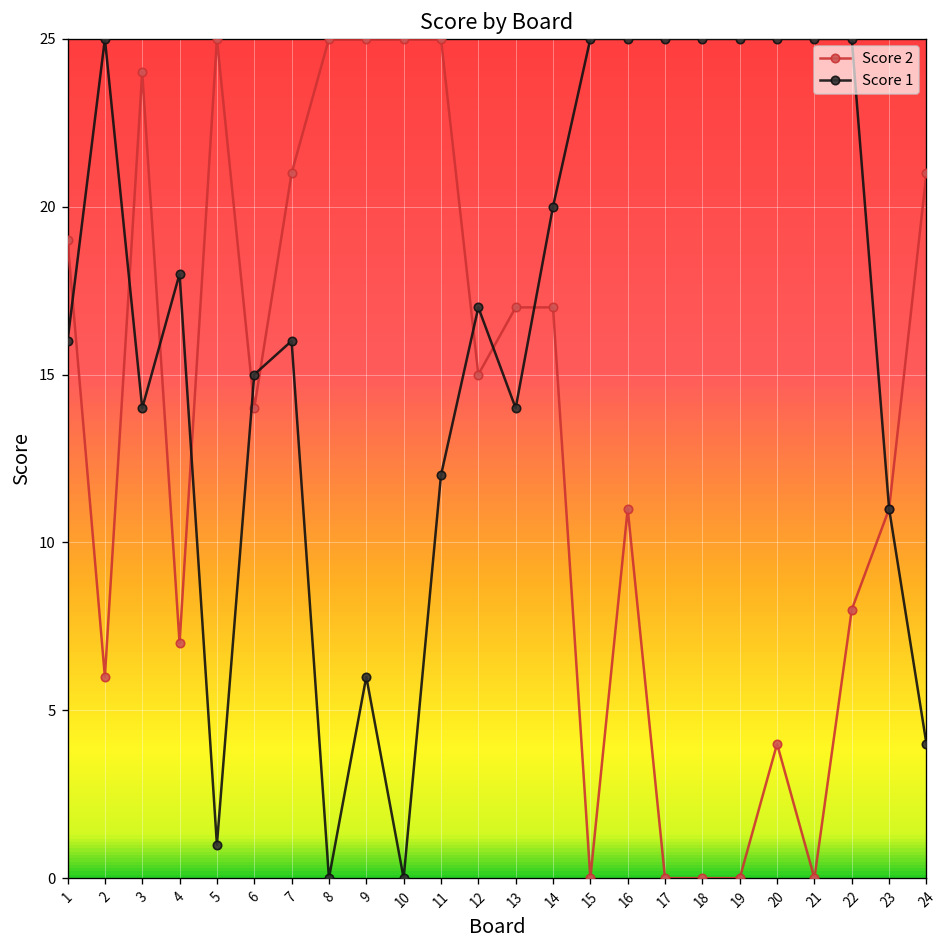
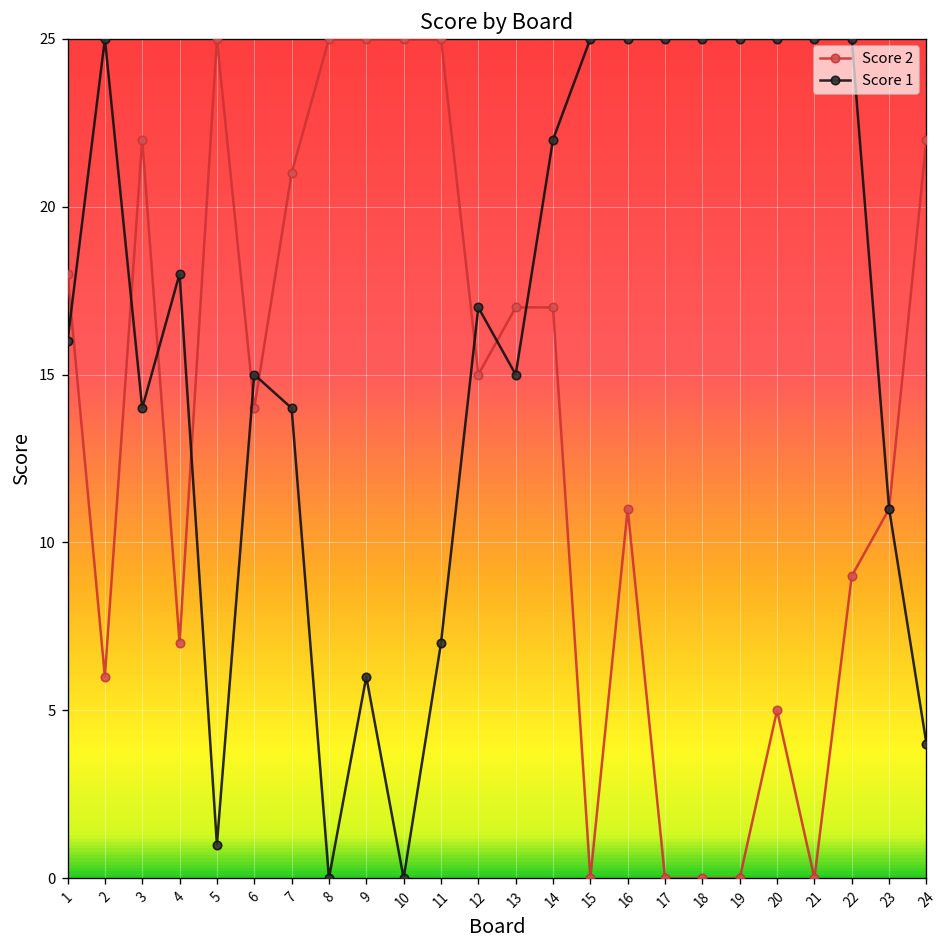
  {
    "Score 2": {
-     "1": 19,
+     "1": 18,
      "2": 6,
-     "3": 24,
+     "3": 22,
      "4": 7,
      "5": 25,
      "6": 14,
      "7": 21,
      "8": 25,
      "9": 25,
      "10": 25,
      "11": 25,
      "12": 15,
      "13": 17,
      "14": 17,
      "15": 0,
      "16": 11,
      "17": 0,
      "18": 0,
      "19": 0,
-     "20": 4,
+     "20": 5,
      "21": 0,
-     "22": 8,
-     "24": 21
+     "22": 9,
+     "24": 22
    },
    "Score 1": {
      "1": 16,
      "2": 25,
      "3": 14,
      "4": 18,
      "5": 1,
      "6": 15,
-     "7": 16,
+     "7": 14,
      "8": 0,
      "9": 6,
      "10": 0,
-     "11": 12,
+     "11": 7,
      "12": 17,
-     "13": 14,
-     "14": 20,
+     "13": 15,
+     "14": 22,
      "15": 25,
      "16": 25,
      "17": 25,
      "18": 25,
      "19": 25,
      "20": 25,
      "21": 25,
      "22": 25,
      "24": 4
    }
  }
